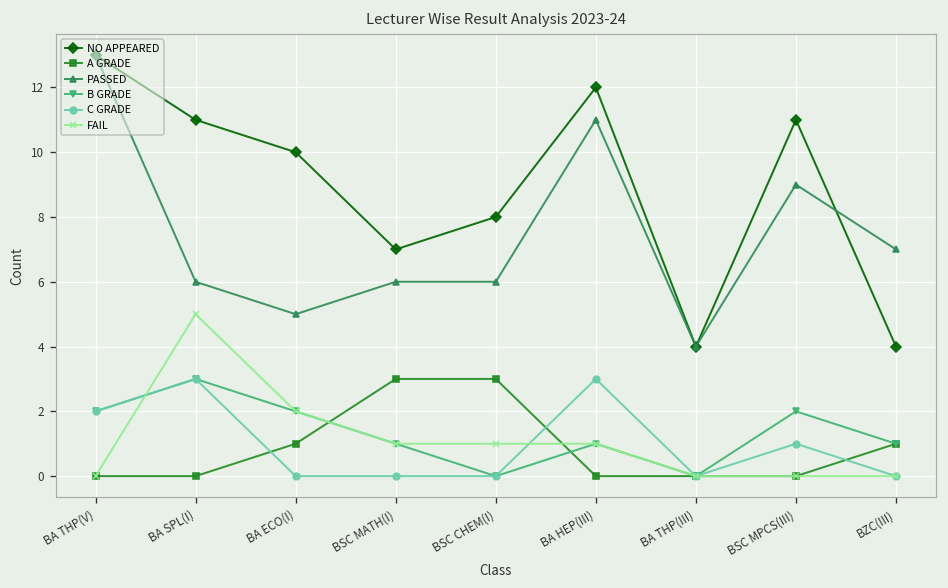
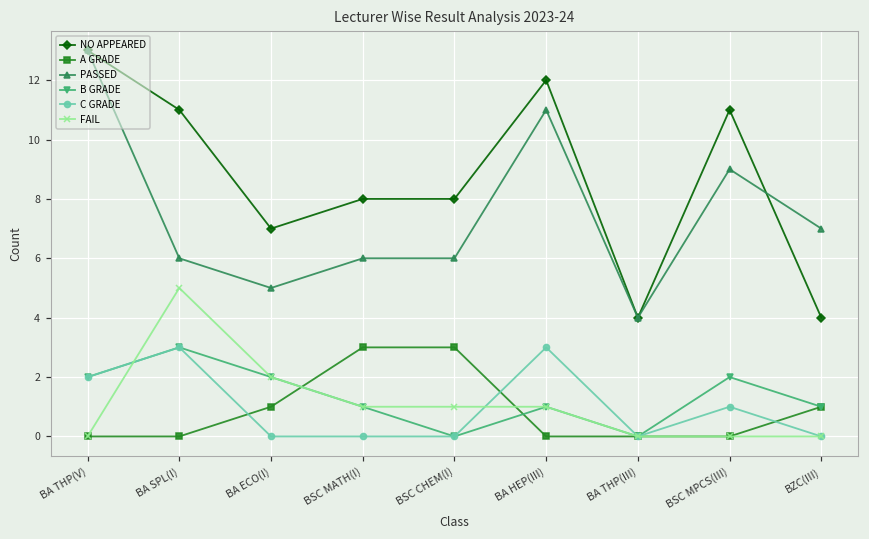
  {
    "NO APPEARED": {
      "BA SPL(I)": 11,
-     "BA ECO(I)": 10,
-     "BSC MATH(I)": 7,
+     "BA ECO(I)": 7,
+     "BSC MATH(I)": 8,
      "BSC CHEM(I)": 8,
      "BA HEP(III)": 12,
      "BSC MPCS(III)": 11,
      "BZC(III)": 4
    }
  }
